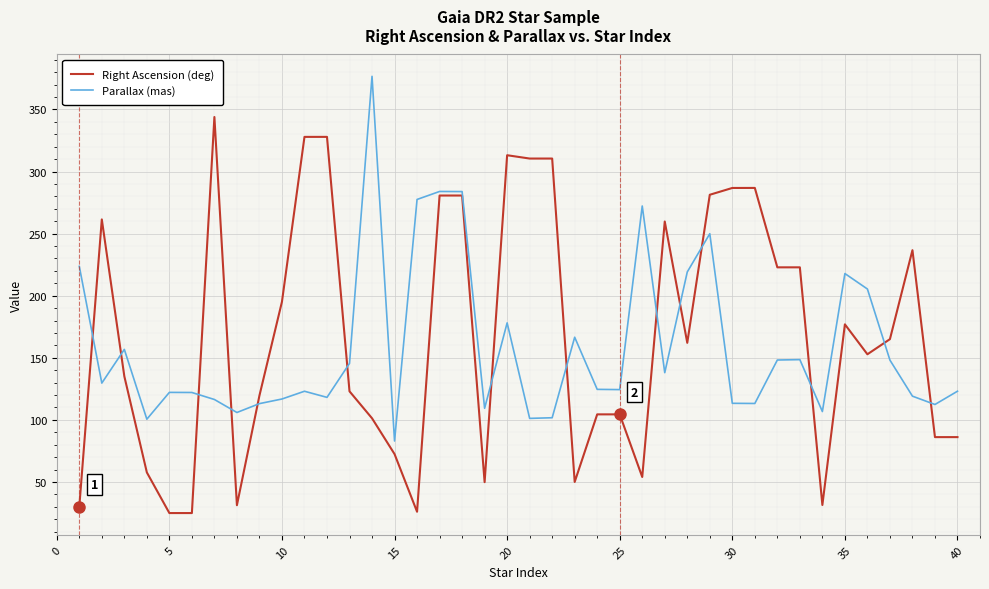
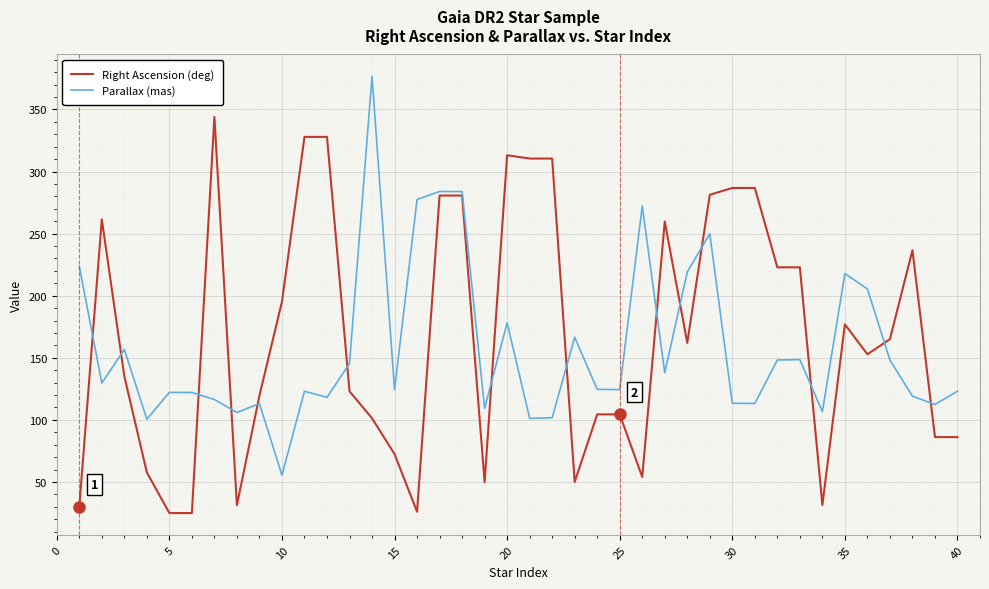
  {
    "Parallax (mas)": {
      "5": 122,
-     "10": 117,
-     "15": 83,
+     "10": 55,
+     "15": 124,
      "20": 178,
      "30": 113,
      "35": 218,
      "40": 123
    }
  }
